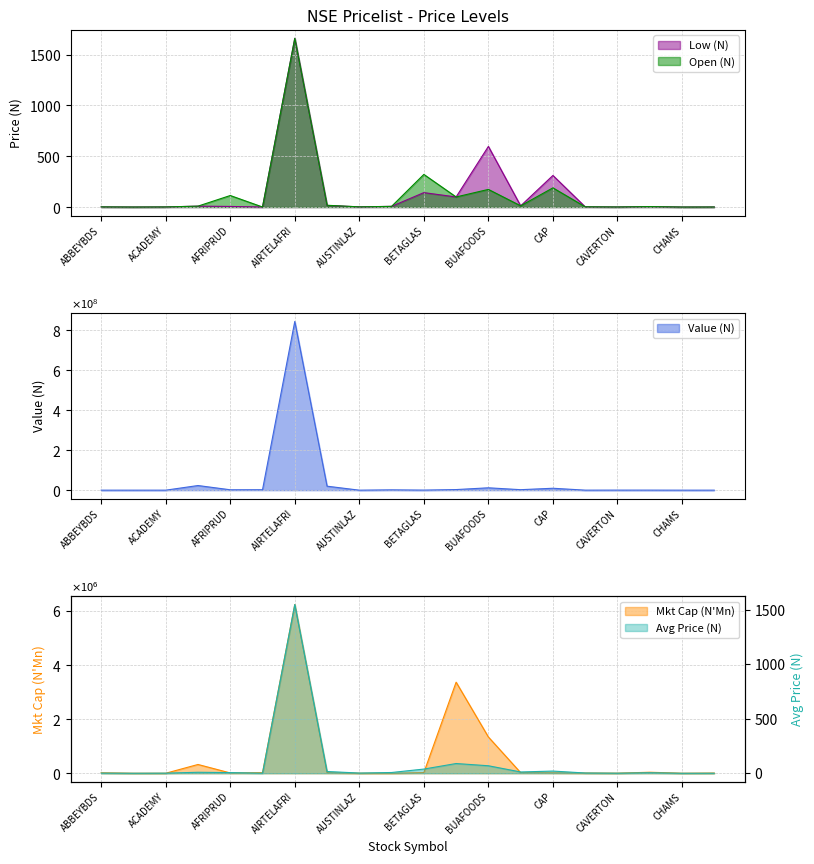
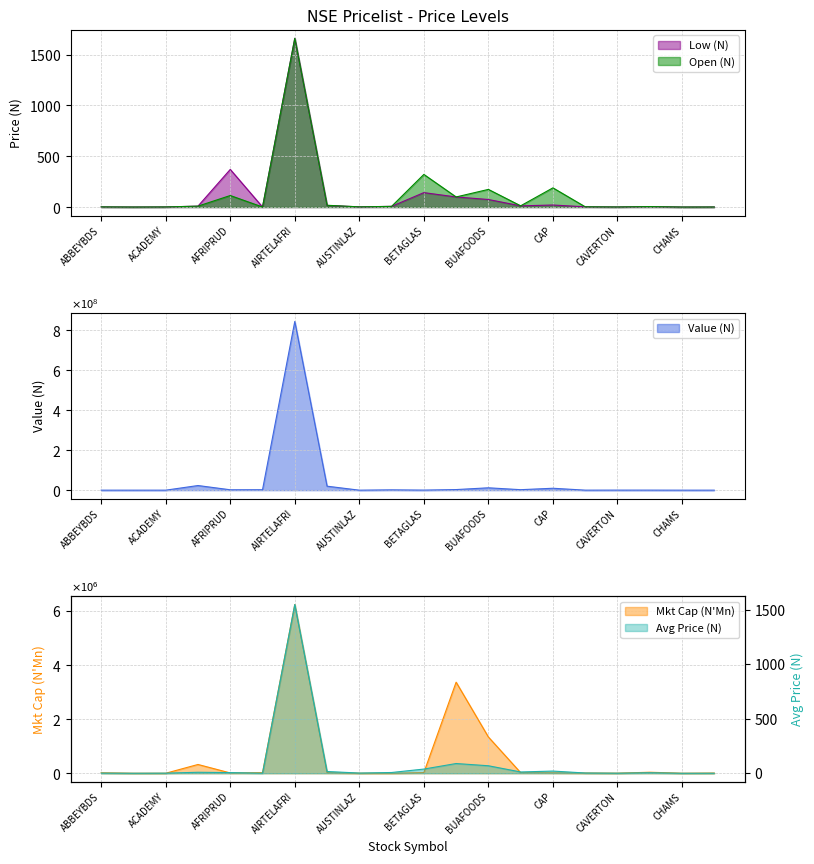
  {
    "NSE Pricelist - Price Levels": {
      "Low (N)": {
-       "AFRIPRUD": 10,
+       "AFRIPRUD": 370,
        "BETAGLAS": 140,
-       "BUAFOODS": 600,
-       "CAP": 310
+       "BUAFOODS": 70,
+       "CAP": 20
      },
      "Open (N)": {
        "AFRIPRUD": 110,
        "BETAGLAS": 320,
        "BUAFOODS": 170,
        "CAP": 190
      }
    }
  }
